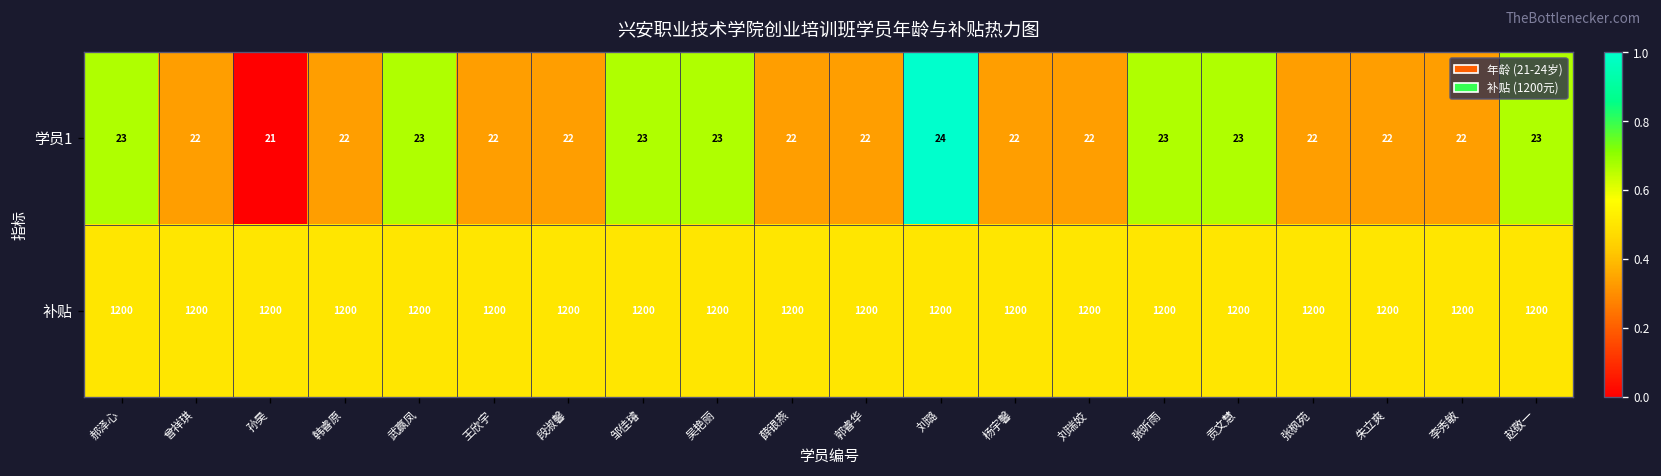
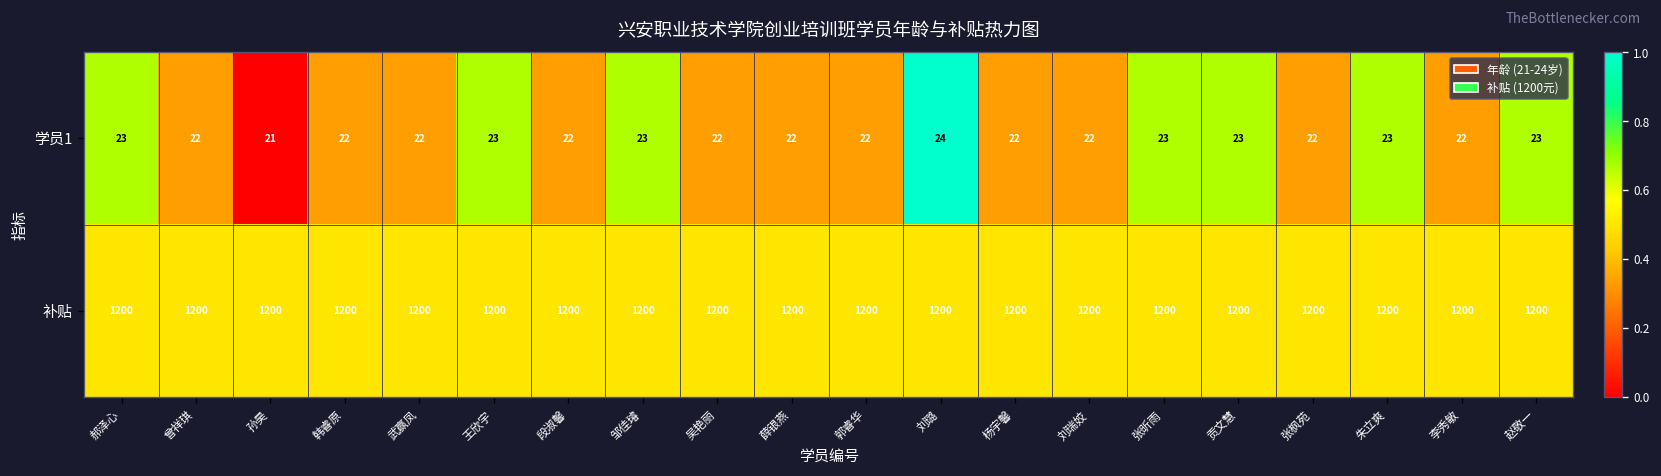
  {
    "学员1": {
      "郝泽心": 23,
      "曾祥琪": 22,
      "孙昊": 21,
      "韩睿原": 22,
-     "武赢凤": 23,
-     "王欣宇": 22,
+     "武赢凤": 22,
+     "王欣宇": 23,
      "段淑馨": 22,
      "邹佳璿": 23,
-     "吴艳丽": 23,
+     "吴艳丽": 22,
      "薛银燕": 22,
      "郭睿华": 22,
      "刘璐": 24,
      "杨宇馨": 22,
      "刘瑞姣": 22,
      "张昕雨": 23,
      "贡文慧": 23,
      "张枫苑": 22,
-     "朱立爽": 22,
+     "朱立爽": 23,
      "李秀敏": 22,
      "赵敬一": 23
    },
    "补贴": {
      "郝泽心": 1200,
      "曾祥琪": 1200,
      "孙昊": 1200,
      "韩睿原": 1200,
      "武赢凤": 1200,
      "王欣宇": 1200,
      "段淑馨": 1200,
      "邹佳璿": 1200,
      "吴艳丽": 1200,
      "薛银燕": 1200,
      "郭睿华": 1200,
      "刘璐": 1200,
      "杨宇馨": 1200,
      "刘瑞姣": 1200,
      "张昕雨": 1200,
      "贡文慧": 1200,
      "张枫苑": 1200,
      "朱立爽": 1200,
      "李秀敏": 1200,
      "赵敬一": 1200
    }
  }
